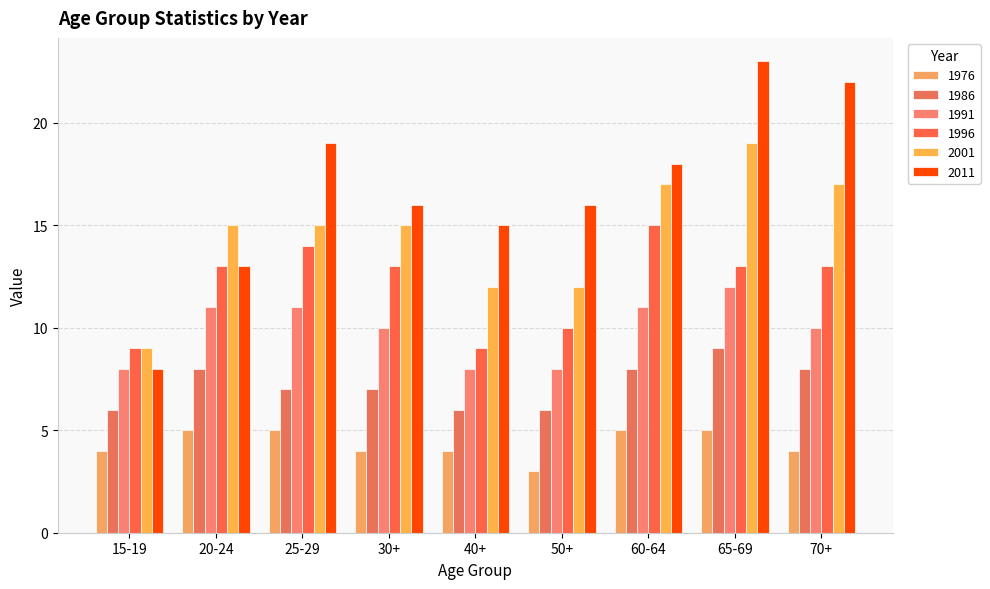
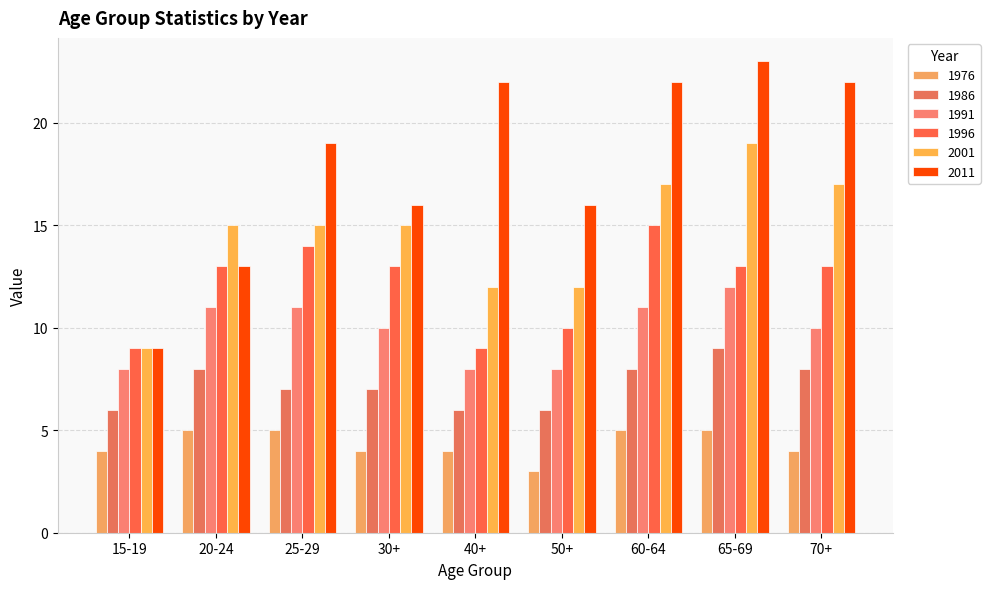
  {
    "2011": {
-     "15-19": 8,
+     "15-19": 9,
      "20-24": 13,
      "25-29": 19,
      "30+": 16,
-     "40+": 15,
+     "40+": 22,
      "50+": 16,
-     "60-64": 18,
+     "60-64": 22,
      "65-69": 23,
      "70+": 22
    }
  }
